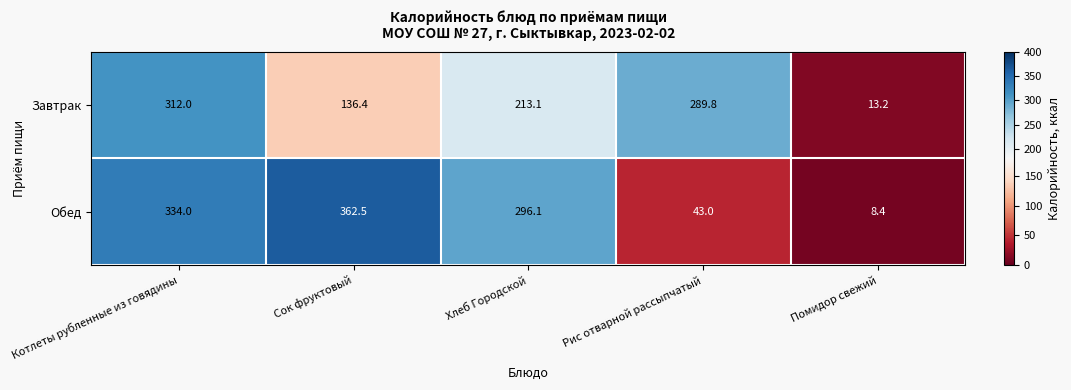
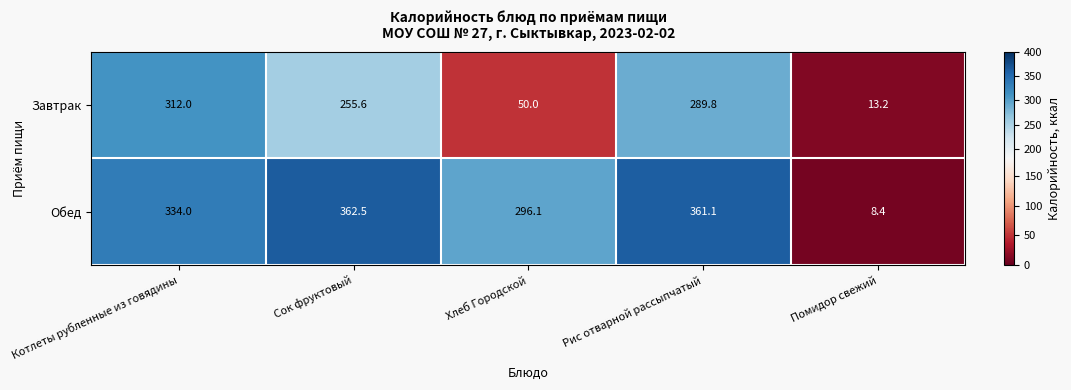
  {
    "Завтрак": {
      "Котлеты рубленные из говядины": 312.0,
-     "Сок фруктовый": 136.4,
-     "Хлеб Городской": 213.1,
+     "Сок фруктовый": 255.6,
+     "Хлеб Городской": 50.0,
      "Рис отварной рассыпчатый": 289.8,
      "Помидор свежий": 13.2
    },
    "Обед": {
      "Котлеты рубленные из говядины": 334.0,
      "Сок фруктовый": 362.5,
      "Хлеб Городской": 296.1,
-     "Рис отварной рассыпчатый": 43.0,
+     "Рис отварной рассыпчатый": 361.1,
      "Помидор свежий": 8.4
    }
  }
